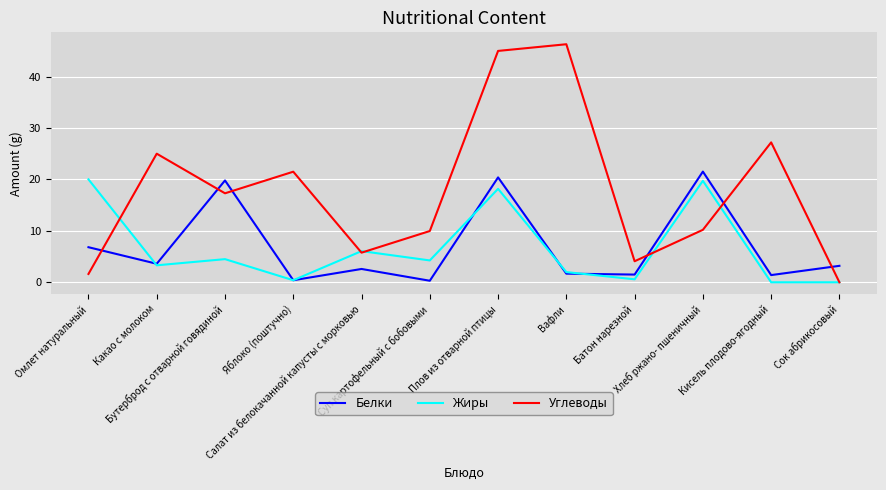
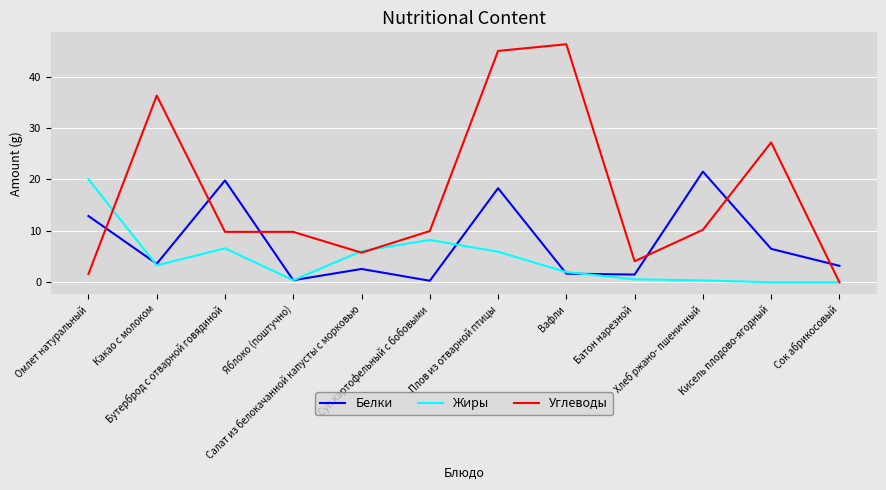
  {
    "Белки": {
-     "Омлет натуральный": 7,
+     "Омлет натуральный": 13,
      "Бутерброд с отварной говядиной": 20,
      "Салат из белокачанной капусты с морковью": 3,
      "Суп картофельный с бобовыми": 0,
-     "Плов из отварной птицы": 20,
+     "Плов из отварной птицы": 18,
      "Батон нарезной": 2,
      "Хлеб ржано- пшеничный": 22,
-     "Кисель плодово-ягодный": 1,
+     "Кисель плодово-ягодный": 7,
      "Сок абрикосовый": 3
    },
    "Жиры": {
      "Омлет натуральный": 20,
-     "Бутерброд с отварной говядиной": 5,
-     "Суп картофельный с бобовыми": 4,
-     "Плов из отварной птицы": 18,
+     "Бутерброд с отварной говядиной": 7,
+     "Суп картофельный с бобовыми": 8,
+     "Плов из отварной птицы": 6,
      "Батон нарезной": 1,
-     "Хлеб ржано- пшеничный": 20,
+     "Хлеб ржано- пшеничный": 0,
      "Кисель плодово-ягодный": 0
    },
    "Углеводы": {
      "Омлет натуральный": 2,
-     "Какао с молоком": 25,
-     "Бутерброд с отварной говядиной": 17,
-     "Яблоко (поштучно)": 22,
+     "Какао с молоком": 36,
+     "Бутерброд с отварной говядиной": 10,
+     "Яблоко (поштучно)": 10,
      "Суп картофельный с бобовыми": 10,
      "Плов из отварной птицы": 45,
      "Вафли": 46,
      "Батон нарезной": 4,
      "Хлеб ржано- пшеничный": 10,
      "Кисель плодово-ягодный": 27
    }
  }
